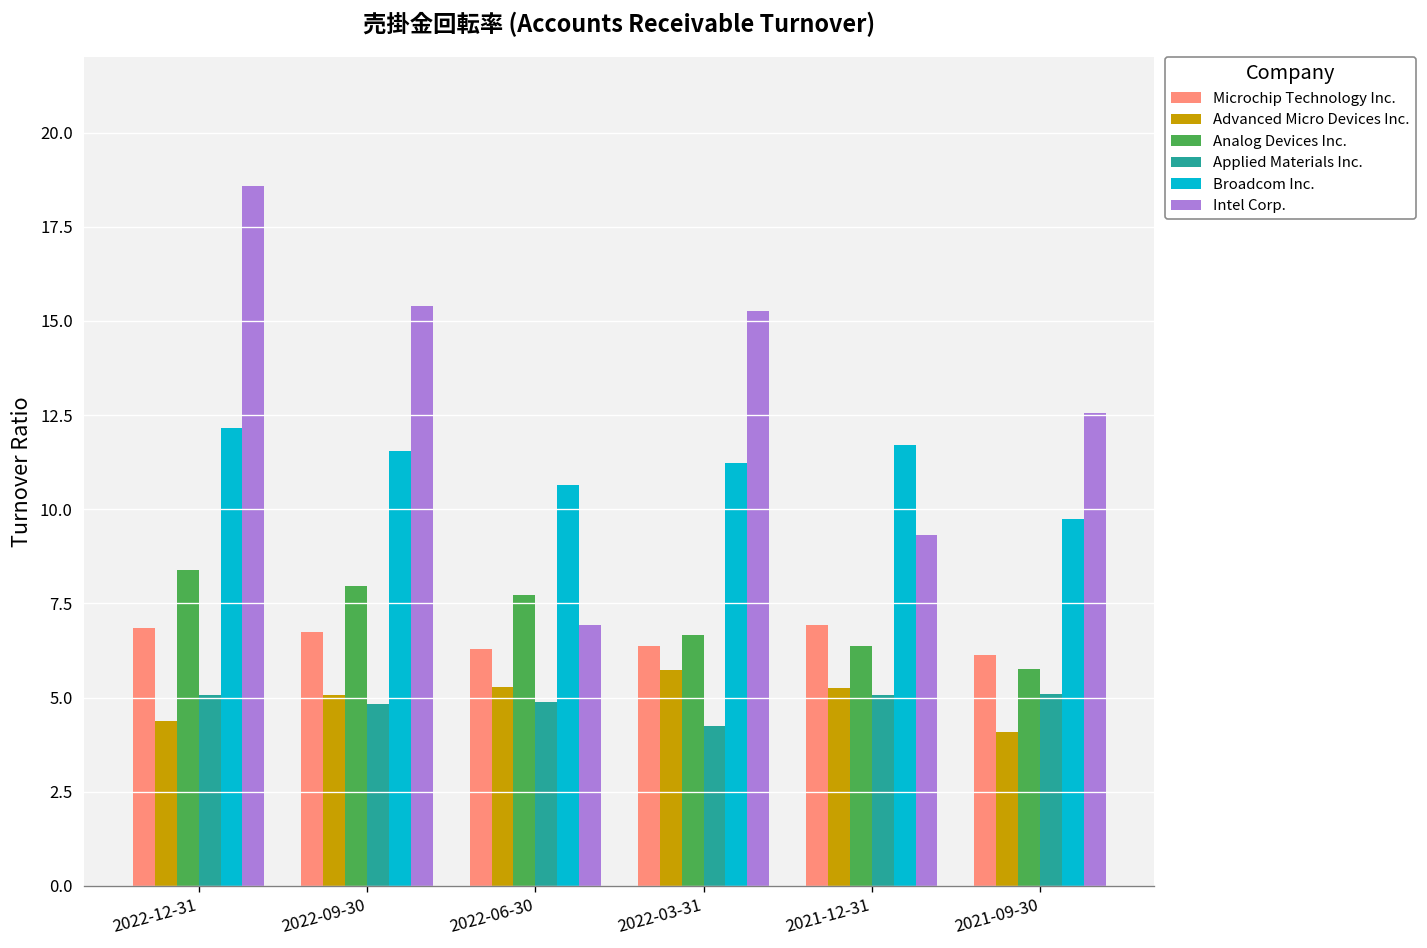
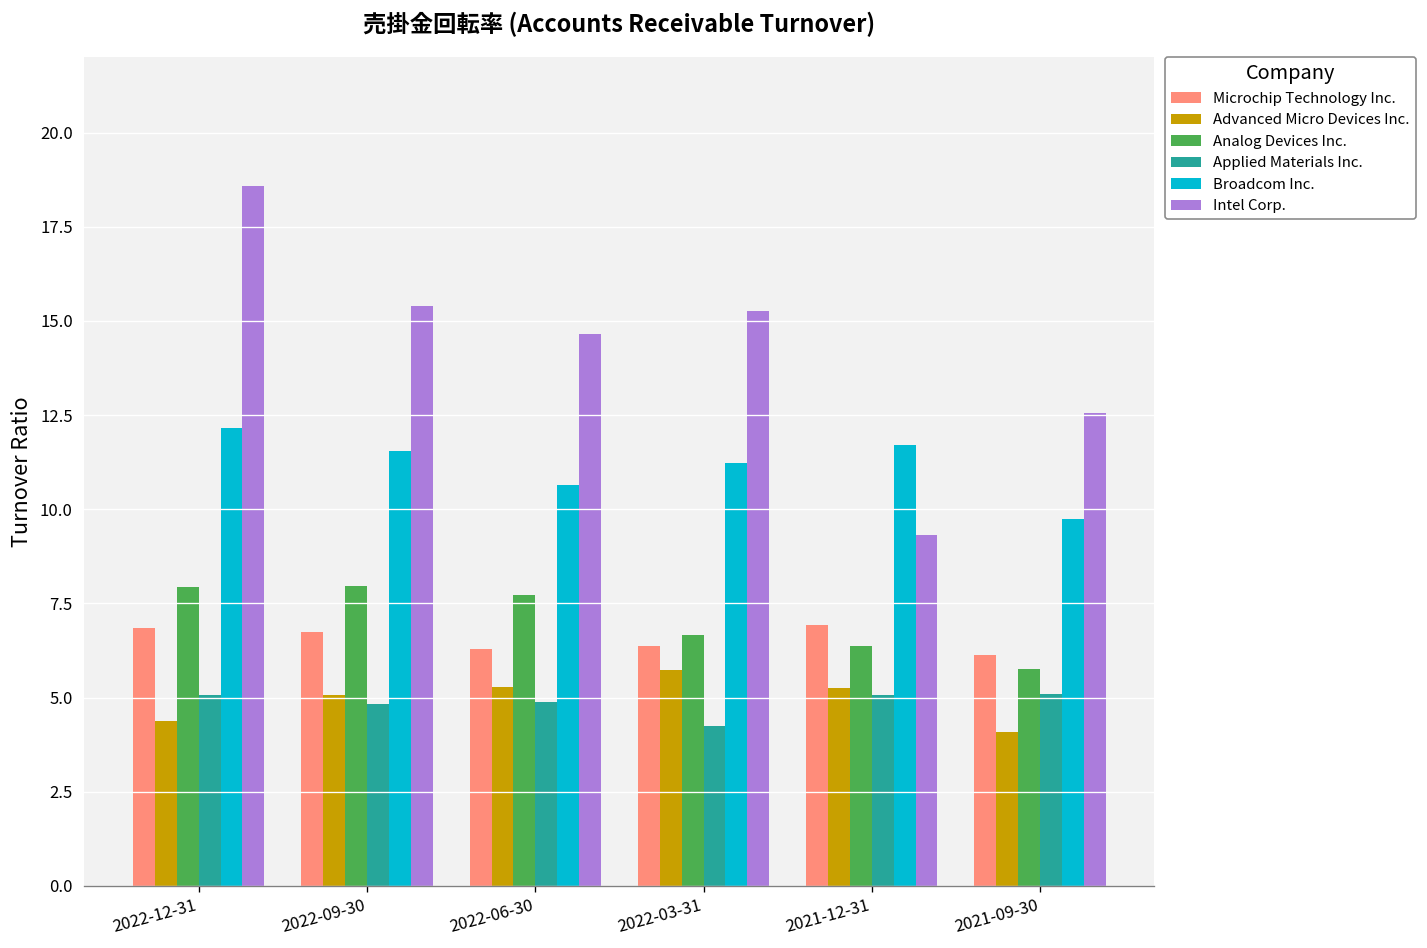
  {
    "Microchip Technology Inc.": {
      "2022-12-31": 6.9,
      "2022-09-30": 6.7,
      "2022-06-30": 6.3,
      "2022-03-31": 6.4,
      "2021-12-31": 6.9,
      "2021-09-30": 6.1
    },
    "Advanced Micro Devices Inc.": {
      "2022-12-31": 4.4,
      "2022-09-30": 5.1,
      "2022-06-30": 5.3,
      "2022-03-31": 5.7,
      "2021-12-31": 5.3,
      "2021-09-30": 4.1
    },
    "Analog Devices Inc.": {
-     "2022-12-31": 8.4,
+     "2022-12-31": 7.9,
      "2022-09-30": 8.0,
      "2022-06-30": 7.7,
      "2022-03-31": 6.7,
      "2021-12-31": 6.4,
      "2021-09-30": 5.8
    },
    "Applied Materials Inc.": {
      "2022-12-31": 5.1,
      "2022-09-30": 4.8,
      "2022-06-30": 4.9,
      "2022-03-31": 4.3,
      "2021-12-31": 5.1,
      "2021-09-30": 5.1
    },
    "Broadcom Inc.": {
      "2022-12-31": 12.2,
      "2022-09-30": 11.6,
      "2022-06-30": 10.6,
      "2022-03-31": 11.2,
      "2021-12-31": 11.7,
      "2021-09-30": 9.7
    },
    "Intel Corp.": {
      "2022-12-31": 18.6,
      "2022-09-30": 15.4,
-     "2022-06-30": 6.9,
+     "2022-06-30": 14.7,
      "2022-03-31": 15.3,
      "2021-12-31": 9.3,
      "2021-09-30": 12.6
    }
  }
